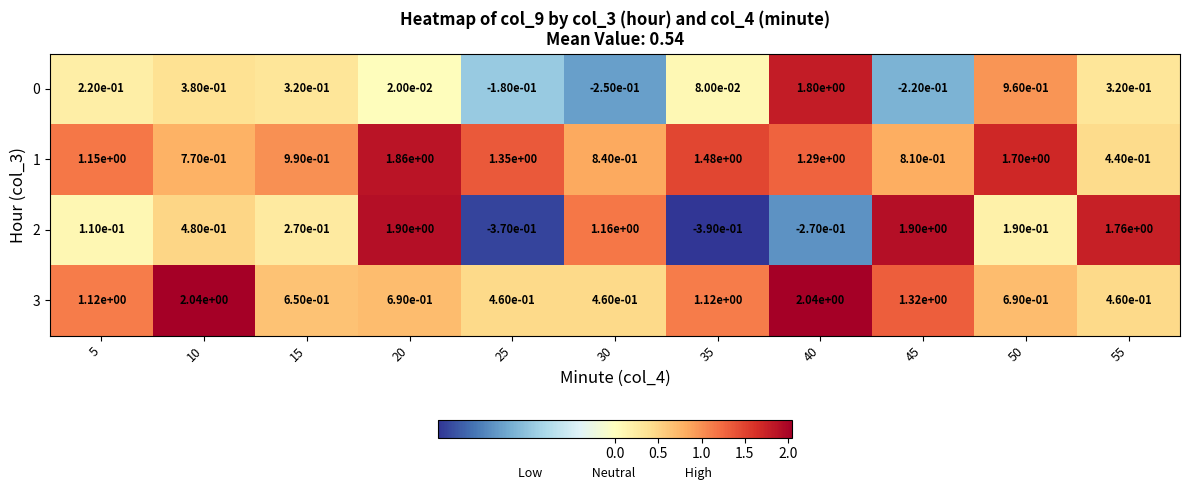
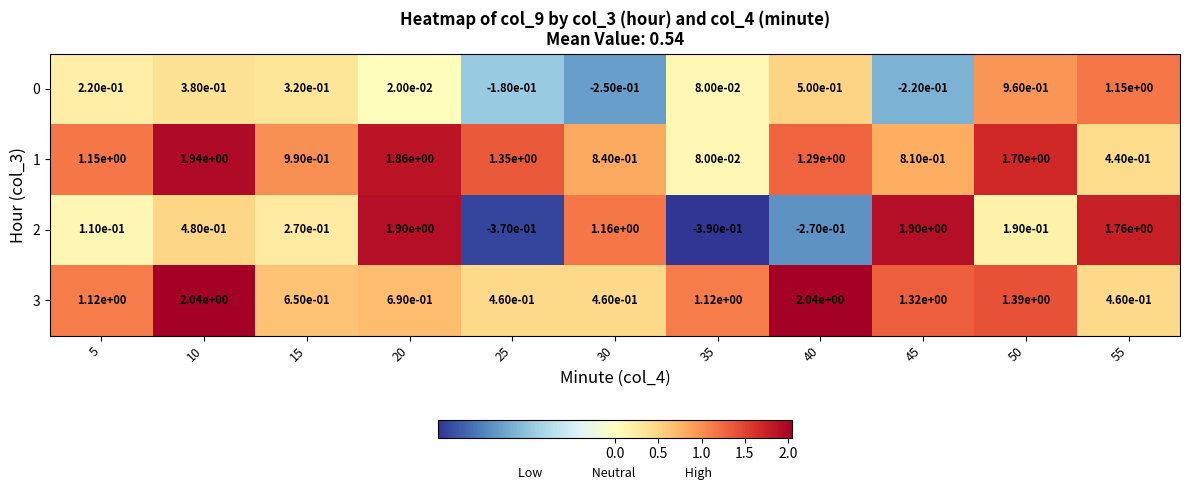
  {
    "0": {
      "5": "2.20e-01",
      "10": "3.80e-01",
      "15": "3.20e-01",
      "20": "2.00e-02",
      "25": "-1.80e-01",
      "30": "-2.50e-01",
      "35": "8.00e-02",
-     "40": "1.80e+00",
+     "40": "5.00e-01",
      "45": "-2.20e-01",
      "50": "9.60e-01",
-     "55": "3.20e-01"
+     "55": "1.15e+00"
    },
    "1": {
      "5": "1.15e+00",
-     "10": "7.70e-01",
+     "10": "1.94e+00",
      "15": "9.90e-01",
      "20": "1.86e+00",
      "25": "1.35e+00",
      "30": "8.40e-01",
-     "35": "1.48e+00",
+     "35": "8.00e-02",
      "40": "1.29e+00",
      "45": "8.10e-01",
      "50": "1.70e+00",
      "55": "4.40e-01"
    },
    "2": {
      "5": "1.10e-01",
      "10": "4.80e-01",
      "15": "2.70e-01",
      "20": "1.90e+00",
      "25": "-3.70e-01",
      "30": "1.16e+00",
      "35": "-3.90e-01",
      "40": "-2.70e-01",
      "45": "1.90e+00",
      "50": "1.90e-01",
      "55": "1.76e+00"
    },
    "3": {
      "5": "1.12e+00",
      "10": "2.04e+00",
      "15": "6.50e-01",
      "20": "6.90e-01",
      "25": "4.60e-01",
      "30": "4.60e-01",
      "35": "1.12e+00",
      "40": "2.04e+00",
      "45": "1.32e+00",
-     "50": "6.90e-01",
+     "50": "1.39e+00",
      "55": "4.60e-01"
    }
  }
